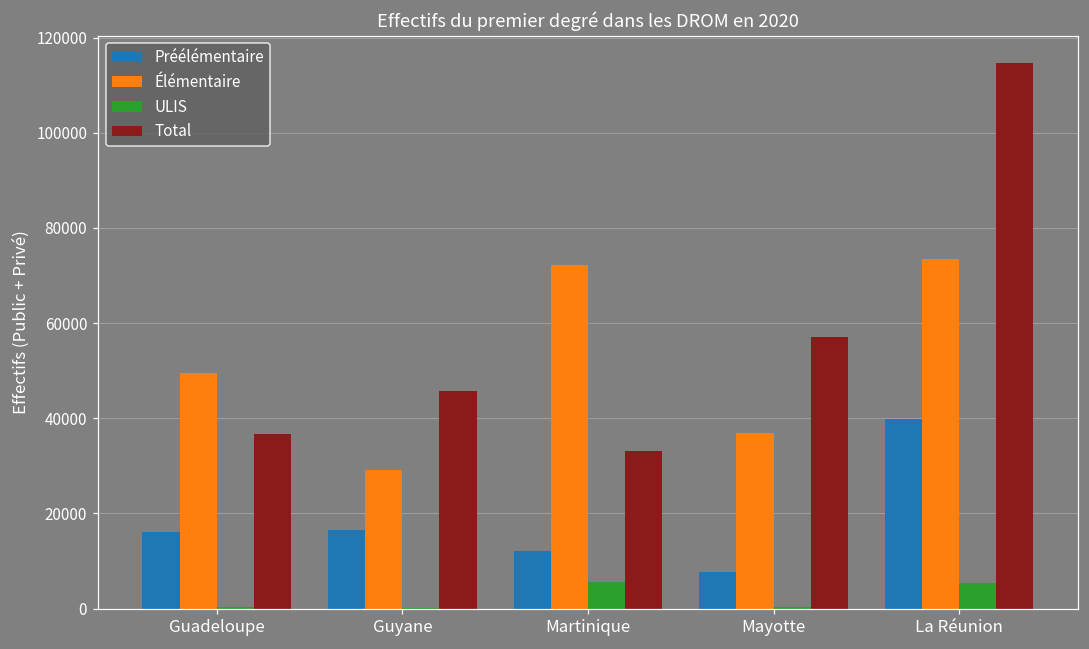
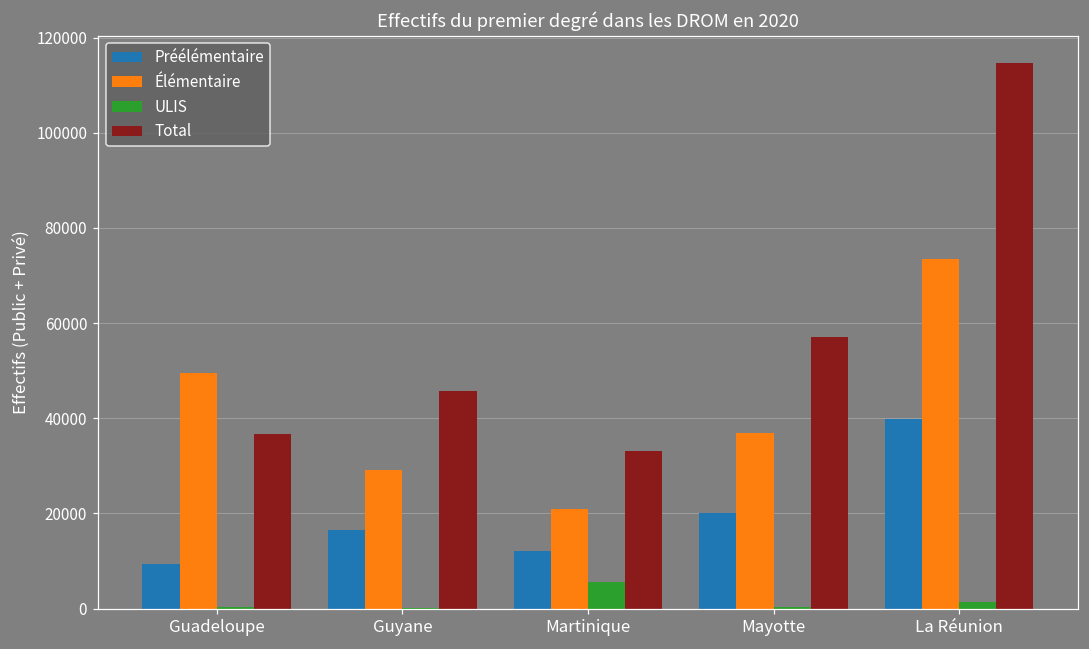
  {
    "Préélémentaire": {
-     "Guadeloupe": 16000,
+     "Guadeloupe": 9000,
      "Guyane": 16000,
      "Martinique": 12000,
-     "Mayotte": 8000,
+     "Mayotte": 20000,
      "La Réunion": 40000
    },
    "Élémentaire": {
      "Guadeloupe": 50000,
      "Guyane": 29000,
-     "Martinique": 72000,
+     "Martinique": 21000,
      "Mayotte": 37000,
      "La Réunion": 73000
    },
    "ULIS": {
      "Martinique": 6000,
-     "La Réunion": 5000
+     "La Réunion": 1000
    },
    "Total": {
      "Guadeloupe": 37000,
      "Guyane": 46000,
      "Martinique": 33000,
      "Mayotte": 57000,
      "La Réunion": 115000
    }
  }
